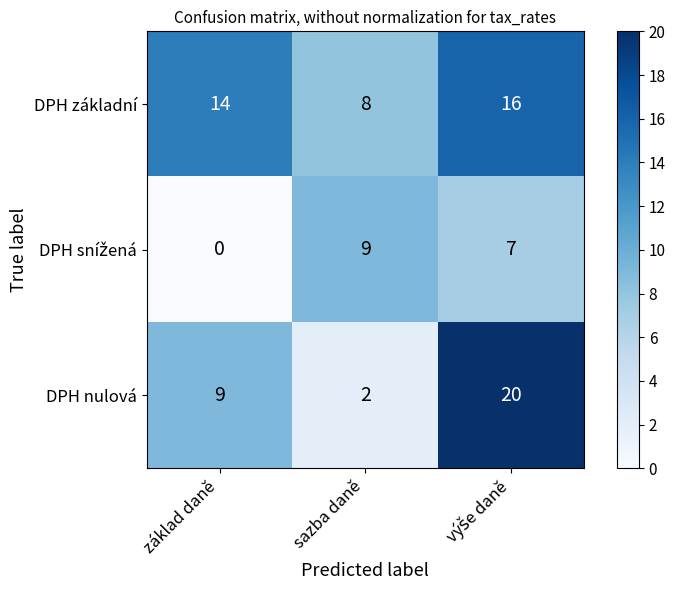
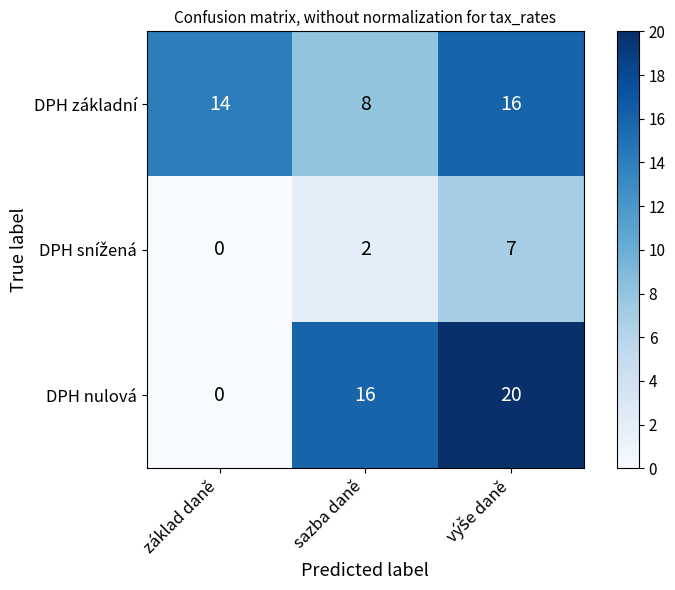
  {
    "DPH základní": {
      "základ daně": 14,
      "sazba daně": 8,
      "výše daně": 16
    },
    "DPH snížená": {
      "základ daně": 0,
-     "sazba daně": 9,
+     "sazba daně": 2,
      "výše daně": 7
    },
    "DPH nulová": {
-     "základ daně": 9,
-     "sazba daně": 2,
+     "základ daně": 0,
+     "sazba daně": 16,
      "výše daně": 20
    }
  }
